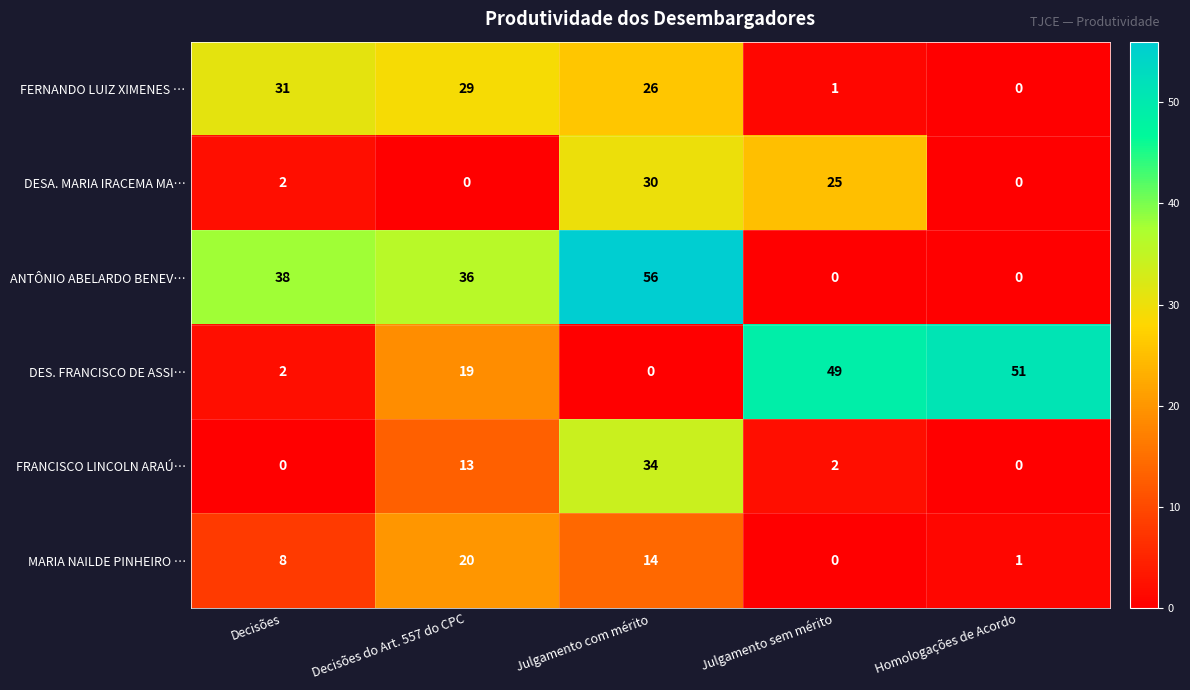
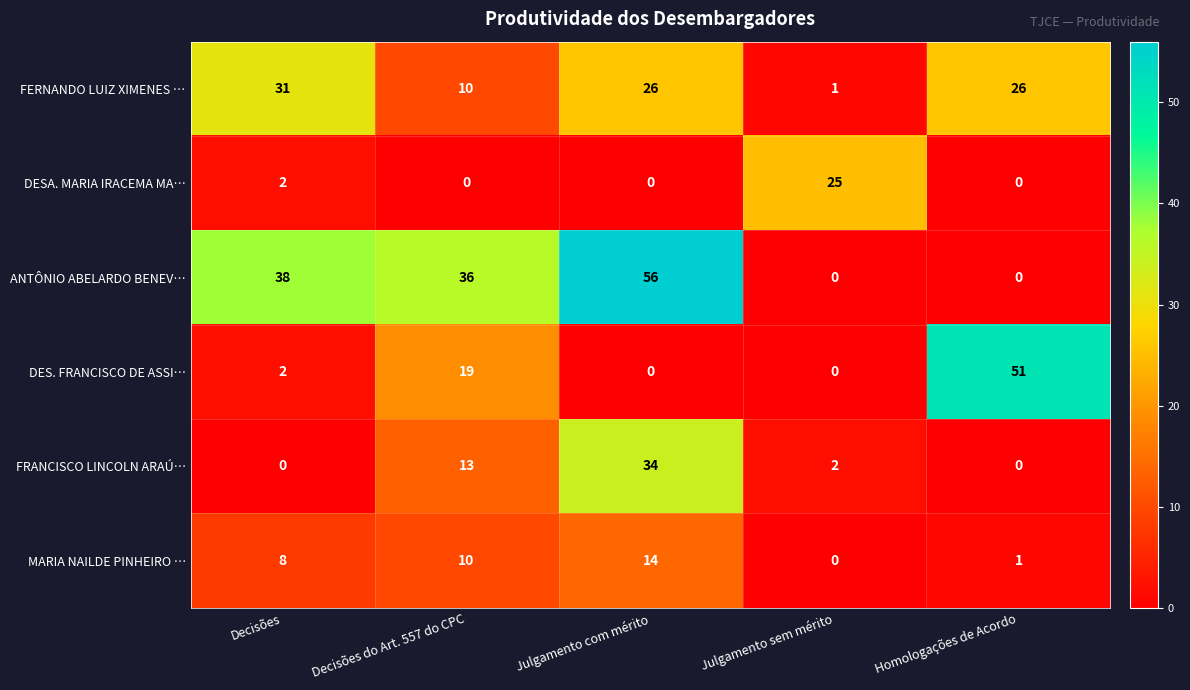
  {
    "FERNANDO LUIZ XIMENES …": {
      "Decisões": 31,
-     "Decisões do Art. 557 do CPC": 29,
+     "Decisões do Art. 557 do CPC": 10,
      "Julgamento com mérito": 26,
      "Julgamento sem mérito": 1,
-     "Homologações de Acordo": 0
+     "Homologações de Acordo": 26
    },
    "DESA. MARIA IRACEMA MA…": {
      "Decisões": 2,
      "Decisões do Art. 557 do CPC": 0,
-     "Julgamento com mérito": 30,
+     "Julgamento com mérito": 0,
      "Julgamento sem mérito": 25,
      "Homologações de Acordo": 0
    },
    "ANTÔNIO ABELARDO BENEV…": {
      "Decisões": 38,
      "Decisões do Art. 557 do CPC": 36,
      "Julgamento com mérito": 56,
      "Julgamento sem mérito": 0,
      "Homologações de Acordo": 0
    },
    "DES. FRANCISCO DE ASSI…": {
      "Decisões": 2,
      "Decisões do Art. 557 do CPC": 19,
      "Julgamento com mérito": 0,
-     "Julgamento sem mérito": 49,
+     "Julgamento sem mérito": 0,
      "Homologações de Acordo": 51
    },
    "FRANCISCO LINCOLN ARAÚ…": {
      "Decisões": 0,
      "Decisões do Art. 557 do CPC": 13,
      "Julgamento com mérito": 34,
      "Julgamento sem mérito": 2,
      "Homologações de Acordo": 0
    },
    "MARIA NAILDE PINHEIRO …": {
      "Decisões": 8,
-     "Decisões do Art. 557 do CPC": 20,
+     "Decisões do Art. 557 do CPC": 10,
      "Julgamento com mérito": 14,
      "Julgamento sem mérito": 0,
      "Homologações de Acordo": 1
    }
  }
